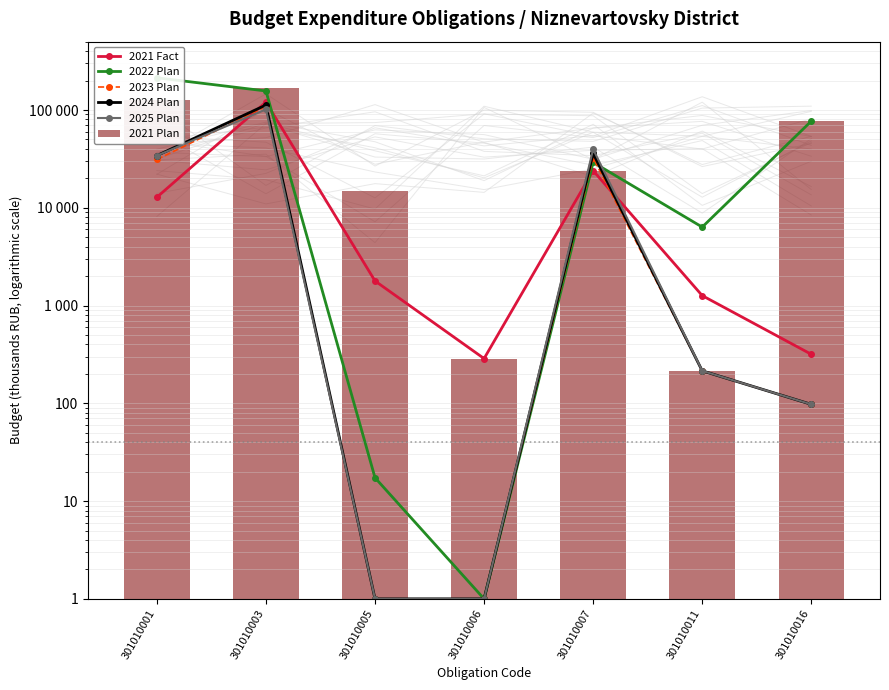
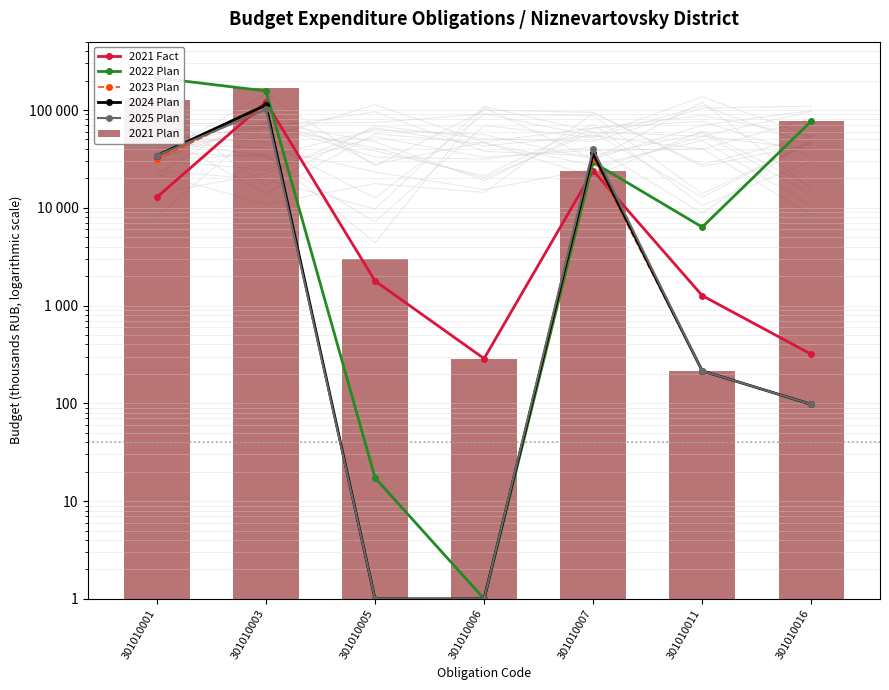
  {
    "2021 Fact": {
      "301010001": 13000,
      "301010003": 120000,
      "301010005": 1800,
      "301010006": 290,
      "301010011": 1300,
      "301010016": 320
    },
    "2021 Plan": {
      "301010003": 170000,
-     "301010005": 15000,
+     "301010005": 3000,
      "301010006": 290,
      "301010007": 24000,
      "301010011": 220,
      "301010016": 80000
    },
    "2022 Plan": {
      "301010003": 160000,
      "301010005": 17,
      "301010007": 29000,
      "301010011": 6000
    }
  }
